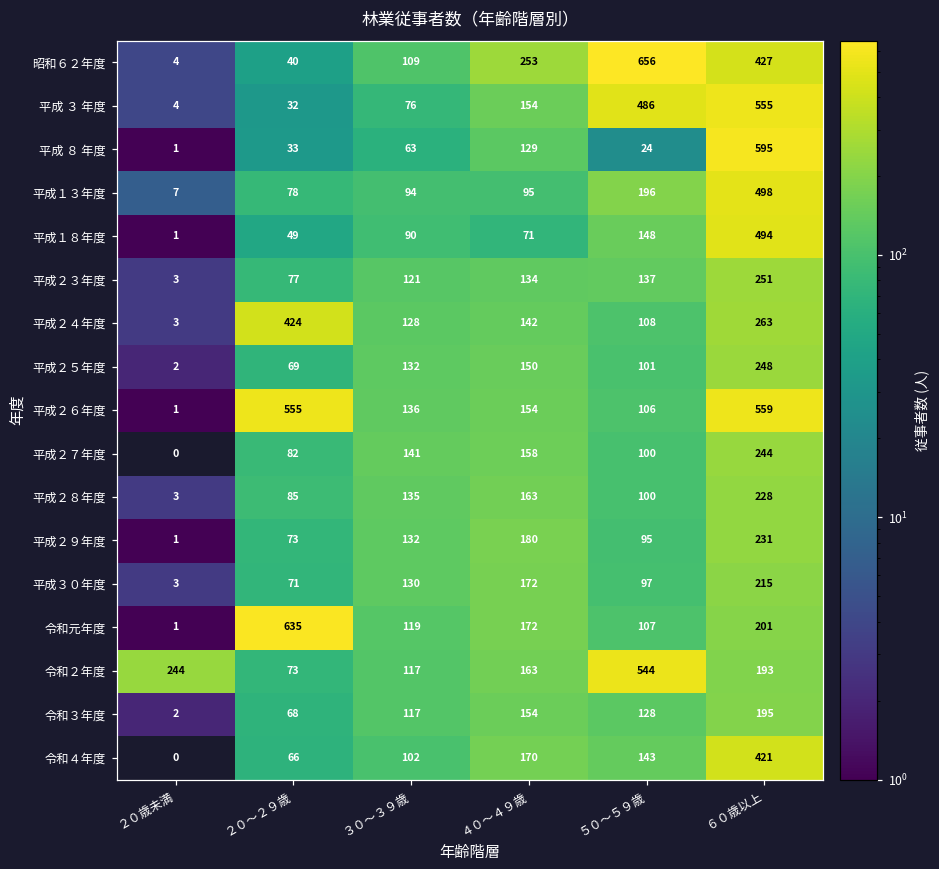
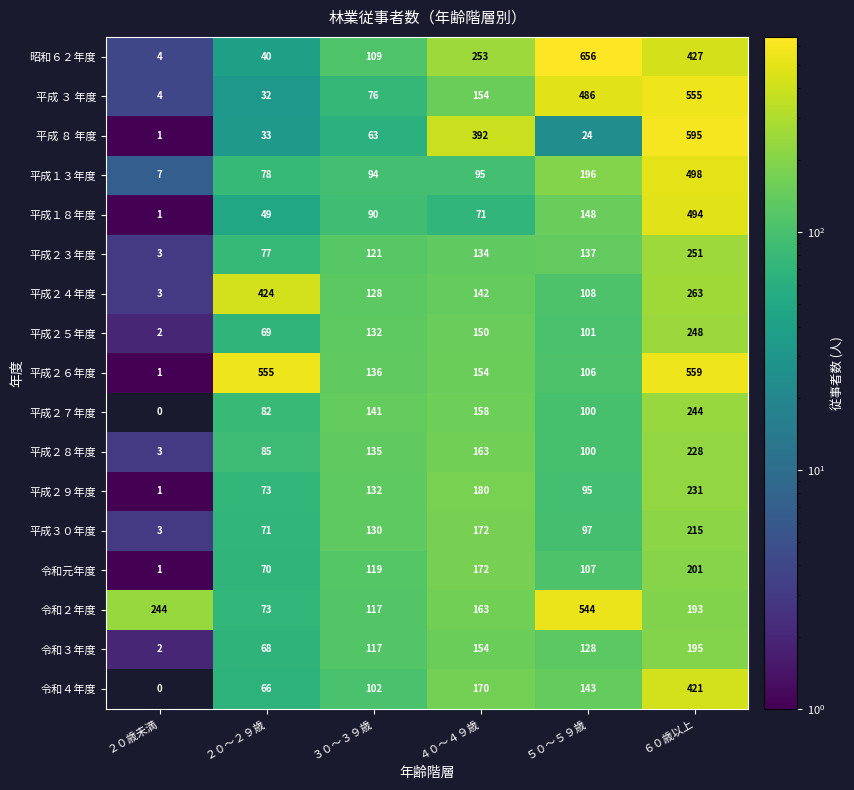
  {
    "昭和６２年度": {
      "２０歳未満": 4,
      "２０～２９歳": 40,
      "３０～３９歳": 109,
      "４０～４９歳": 253,
      "５０～５９歳": 656,
      "６０歳以上": 427
    },
    "平成 ３ 年度": {
      "２０歳未満": 4,
      "２０～２９歳": 32,
      "３０～３９歳": 76,
      "４０～４９歳": 154,
      "５０～５９歳": 486,
      "６０歳以上": 555
    },
    "平成 ８ 年度": {
      "２０歳未満": 1,
      "２０～２９歳": 33,
      "３０～３９歳": 63,
-     "４０～４９歳": 129,
+     "４０～４９歳": 392,
      "５０～５９歳": 24,
      "６０歳以上": 595
    },
    "平成１３年度": {
      "２０歳未満": 7,
      "２０～２９歳": 78,
      "３０～３９歳": 94,
      "４０～４９歳": 95,
      "５０～５９歳": 196,
      "６０歳以上": 498
    },
    "平成１８年度": {
      "２０歳未満": 1,
      "２０～２９歳": 49,
      "３０～３９歳": 90,
      "４０～４９歳": 71,
      "５０～５９歳": 148,
      "６０歳以上": 494
    },
    "平成２３年度": {
      "２０歳未満": 3,
      "２０～２９歳": 77,
      "３０～３９歳": 121,
      "４０～４９歳": 134,
      "５０～５９歳": 137,
      "６０歳以上": 251
    },
    "平成２４年度": {
      "２０歳未満": 3,
      "２０～２９歳": 424,
      "３０～３９歳": 128,
      "４０～４９歳": 142,
      "５０～５９歳": 108,
      "６０歳以上": 263
    },
    "平成２５年度": {
      "２０歳未満": 2,
      "２０～２９歳": 69,
      "３０～３９歳": 132,
      "４０～４９歳": 150,
      "５０～５９歳": 101,
      "６０歳以上": 248
    },
    "平成２６年度": {
      "２０歳未満": 1,
      "２０～２９歳": 555,
      "３０～３９歳": 136,
      "４０～４９歳": 154,
      "５０～５９歳": 106,
      "６０歳以上": 559
    },
    "平成２７年度": {
      "２０～２９歳": 82,
      "３０～３９歳": 141,
      "４０～４９歳": 158,
      "５０～５９歳": 100,
      "６０歳以上": 244
    },
    "平成２８年度": {
      "２０歳未満": 3,
      "２０～２９歳": 85,
      "３０～３９歳": 135,
      "４０～４９歳": 163,
      "５０～５９歳": 100,
      "６０歳以上": 228
    },
    "平成２９年度": {
      "２０歳未満": 1,
      "２０～２９歳": 73,
      "３０～３９歳": 132,
      "４０～４９歳": 180,
      "５０～５９歳": 95,
      "６０歳以上": 231
    },
    "平成３０年度": {
      "２０歳未満": 3,
      "２０～２９歳": 71,
      "３０～３９歳": 130,
      "４０～４９歳": 172,
      "５０～５９歳": 97,
      "６０歳以上": 215
    },
    "令和元年度": {
      "２０歳未満": 1,
-     "２０～２９歳": 635,
+     "２０～２９歳": 70,
      "３０～３９歳": 119,
      "４０～４９歳": 172,
      "５０～５９歳": 107,
      "６０歳以上": 201
    },
    "令和２年度": {
      "２０歳未満": 244,
      "２０～２９歳": 73,
      "３０～３９歳": 117,
      "４０～４９歳": 163,
      "５０～５９歳": 544,
      "６０歳以上": 193
    },
    "令和３年度": {
      "２０歳未満": 2,
      "２０～２９歳": 68,
      "３０～３９歳": 117,
      "４０～４９歳": 154,
      "５０～５９歳": 128,
      "６０歳以上": 195
    },
    "令和４年度": {
      "２０～２９歳": 66,
      "３０～３９歳": 102,
      "４０～４９歳": 170,
      "５０～５９歳": 143,
      "６０歳以上": 421
    }
  }
